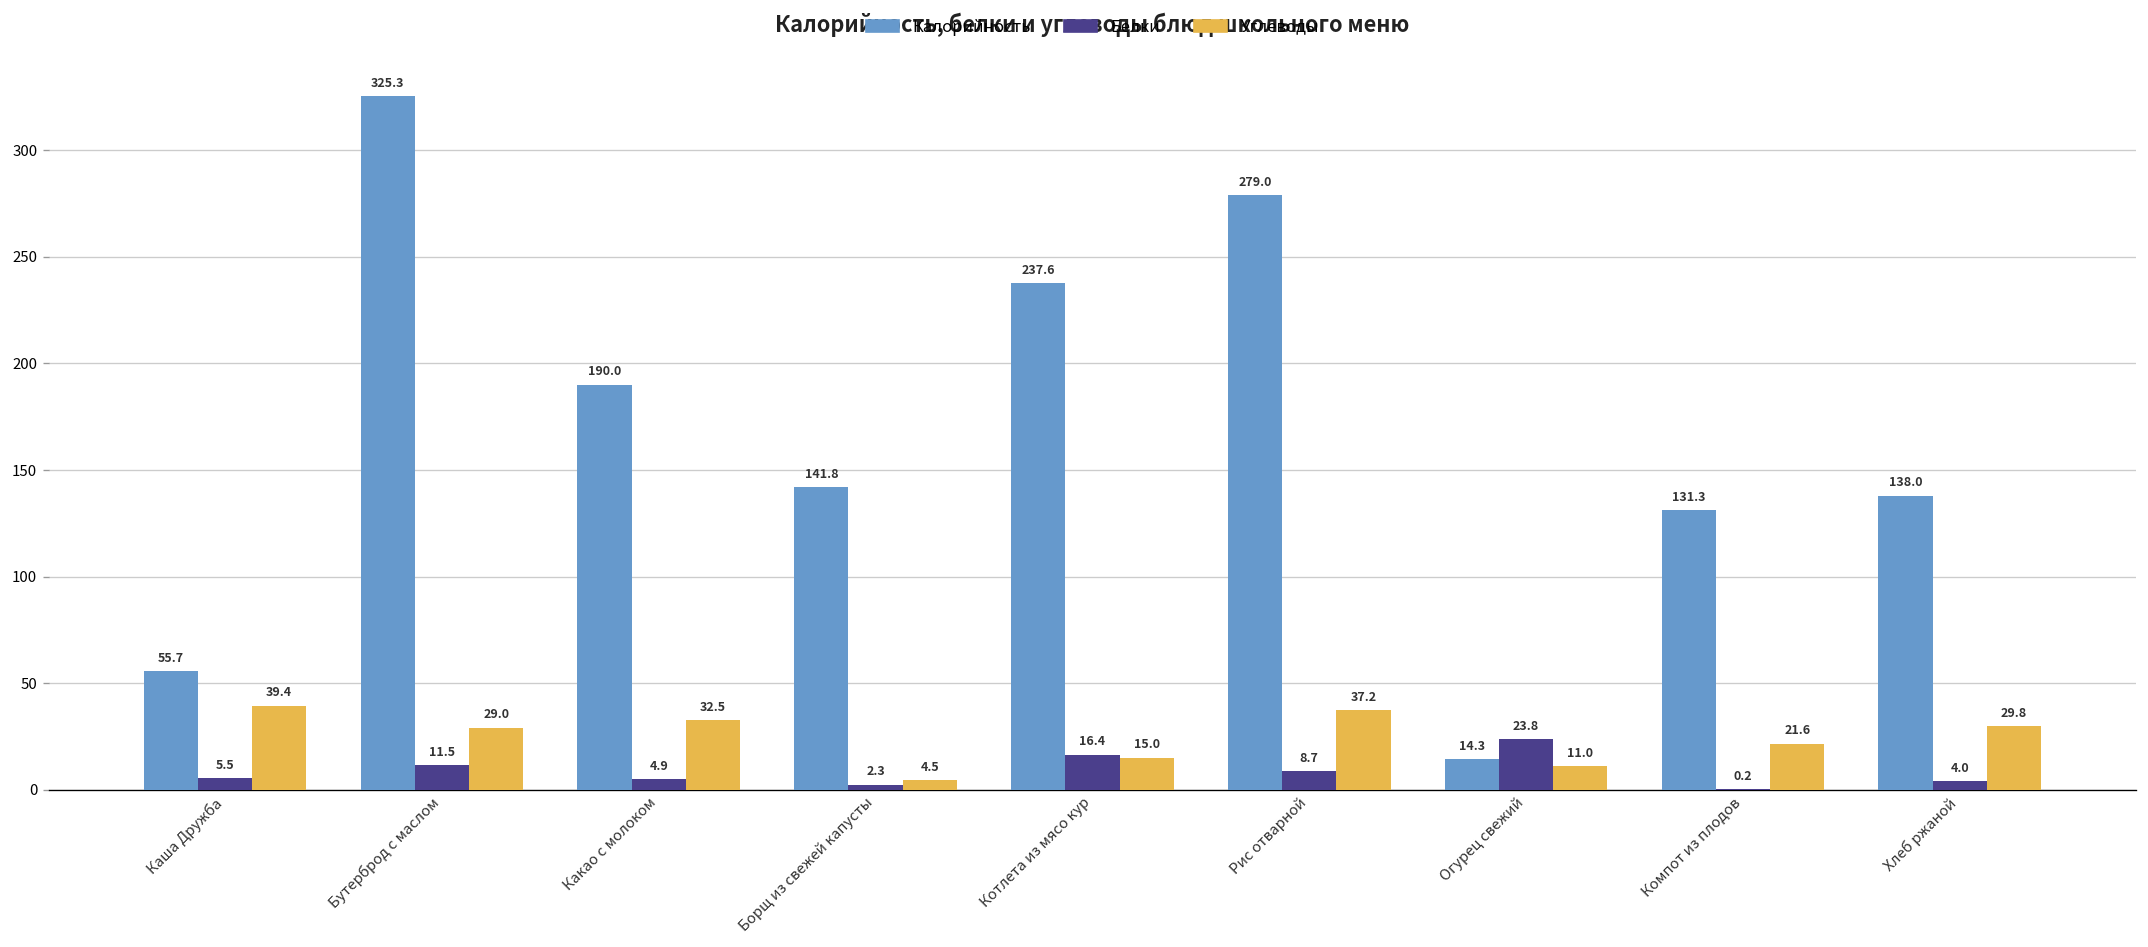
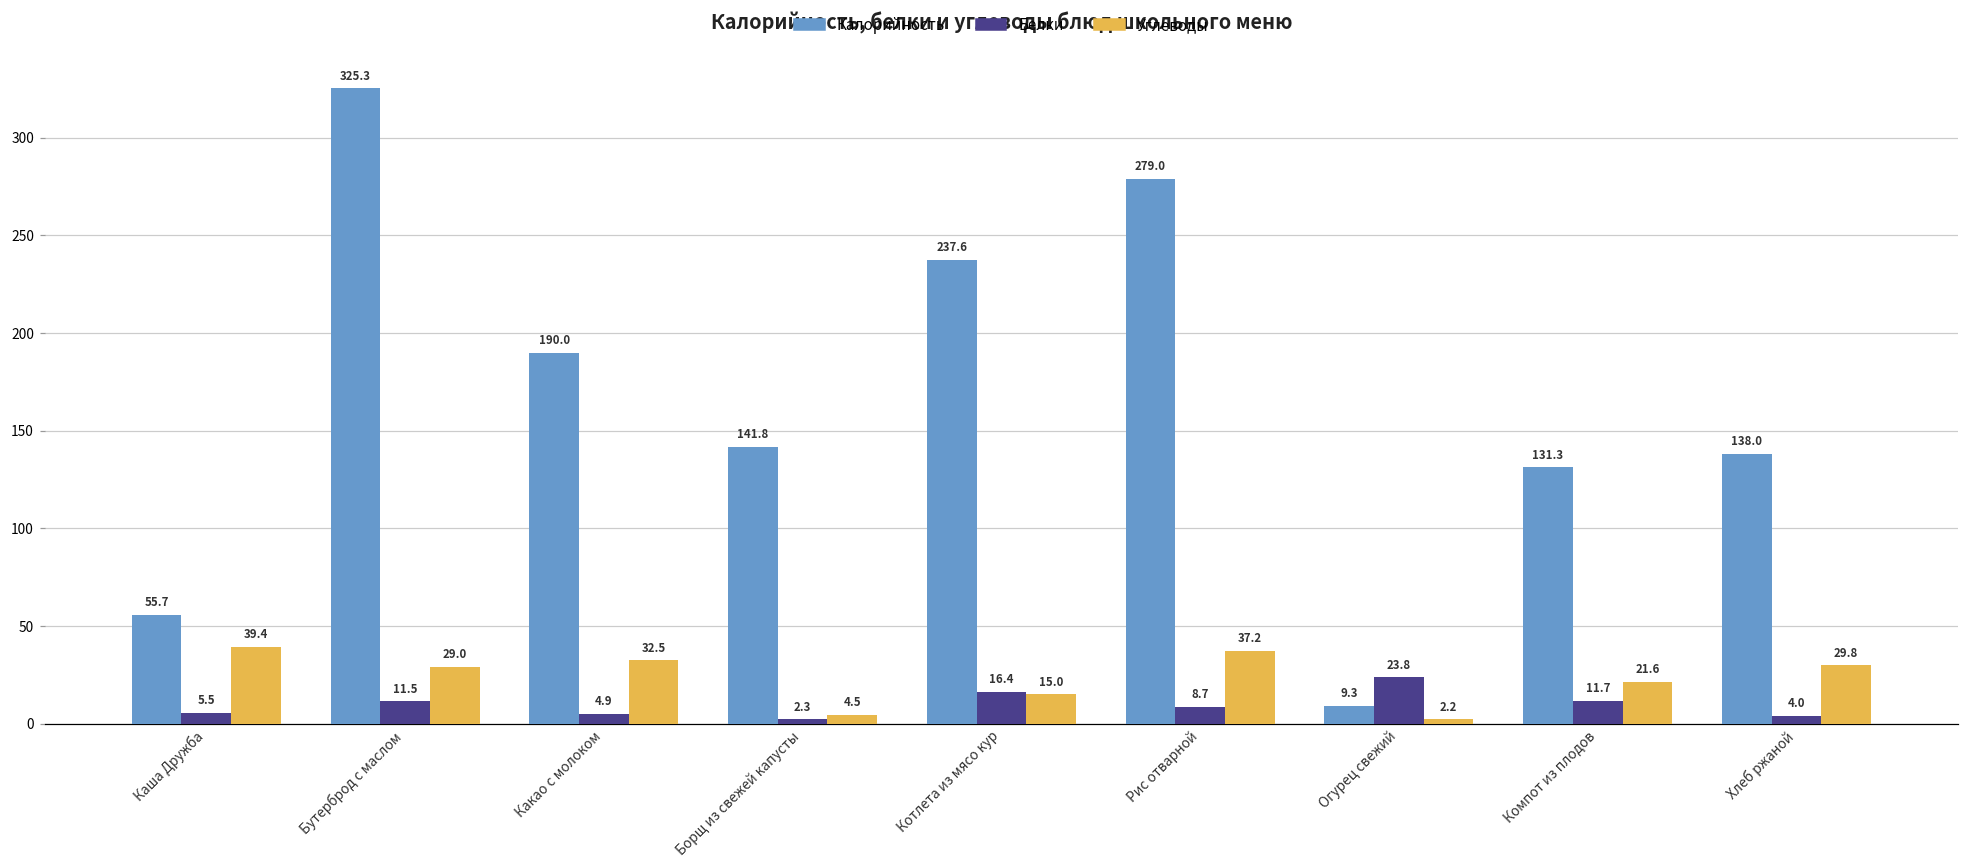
  {
    "Калорийность": {
      "Каша Дружба": 55.7,
      "Бутерброд с маслом": 325.3,
      "Какао с молоком": 190.0,
      "Борщ из свежей капусты": 141.8,
      "Котлета из мясо кур": 237.6,
      "Рис отварной": 279.0,
-     "Огурец свежий": 14.3,
+     "Огурец свежий": 9.3,
      "Компот из плодов": 131.3,
      "Хлеб ржаной": 138.0
    },
    "Белки": {
      "Каша Дружба": 5.5,
      "Бутерброд с маслом": 11.5,
      "Какао с молоком": 4.9,
      "Борщ из свежей капусты": 2.3,
      "Котлета из мясо кур": 16.4,
      "Рис отварной": 8.7,
      "Огурец свежий": 23.8,
-     "Компот из плодов": 0.2,
+     "Компот из плодов": 11.7,
      "Хлеб ржаной": 4.0
    },
    "Углеводы": {
      "Каша Дружба": 39.4,
      "Бутерброд с маслом": 29.0,
      "Какао с молоком": 32.5,
      "Борщ из свежей капусты": 4.5,
      "Котлета из мясо кур": 15.0,
      "Рис отварной": 37.2,
-     "Огурец свежий": 11.0,
+     "Огурец свежий": 2.2,
      "Компот из плодов": 21.6,
      "Хлеб ржаной": 29.8
    }
  }
